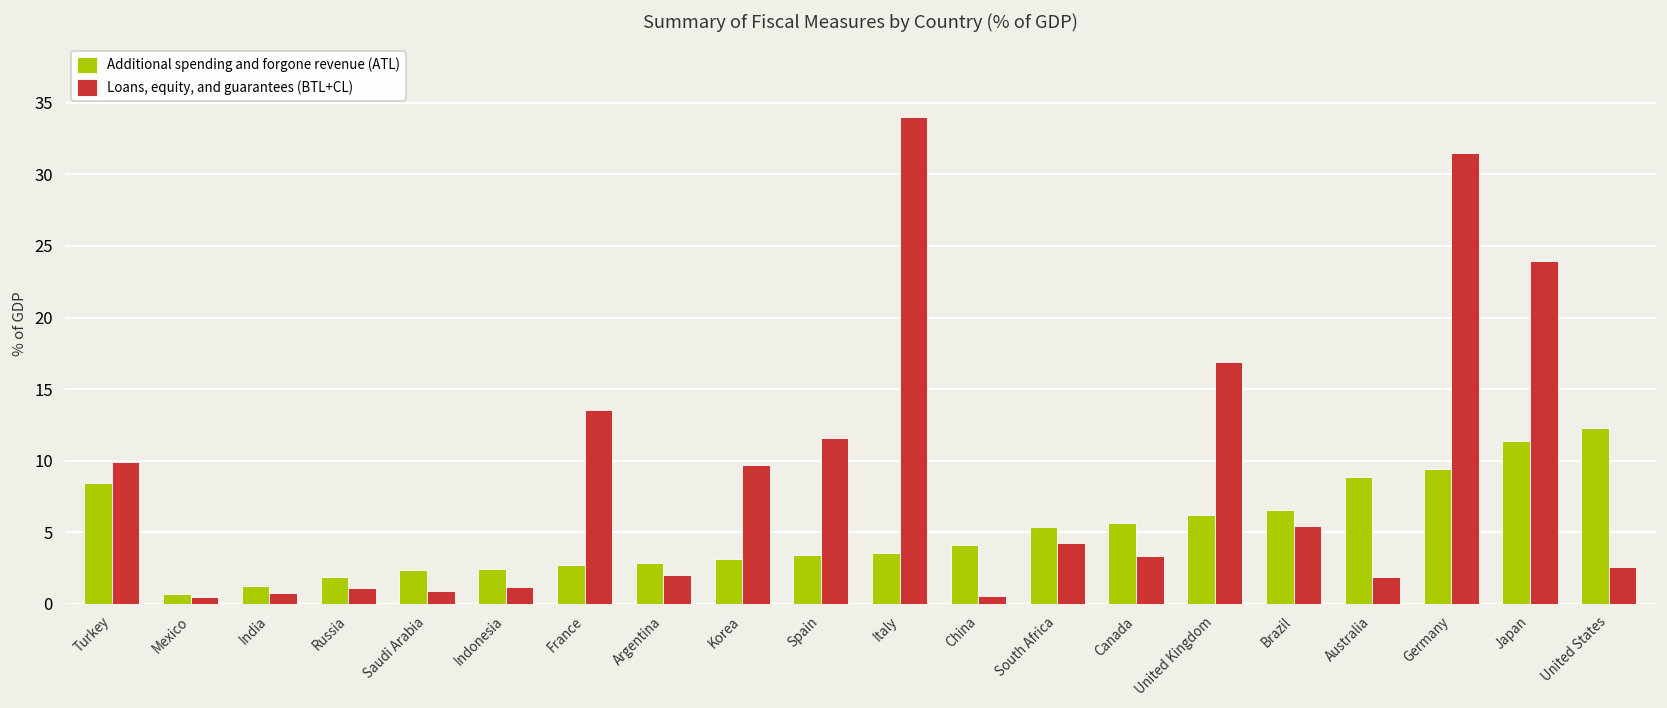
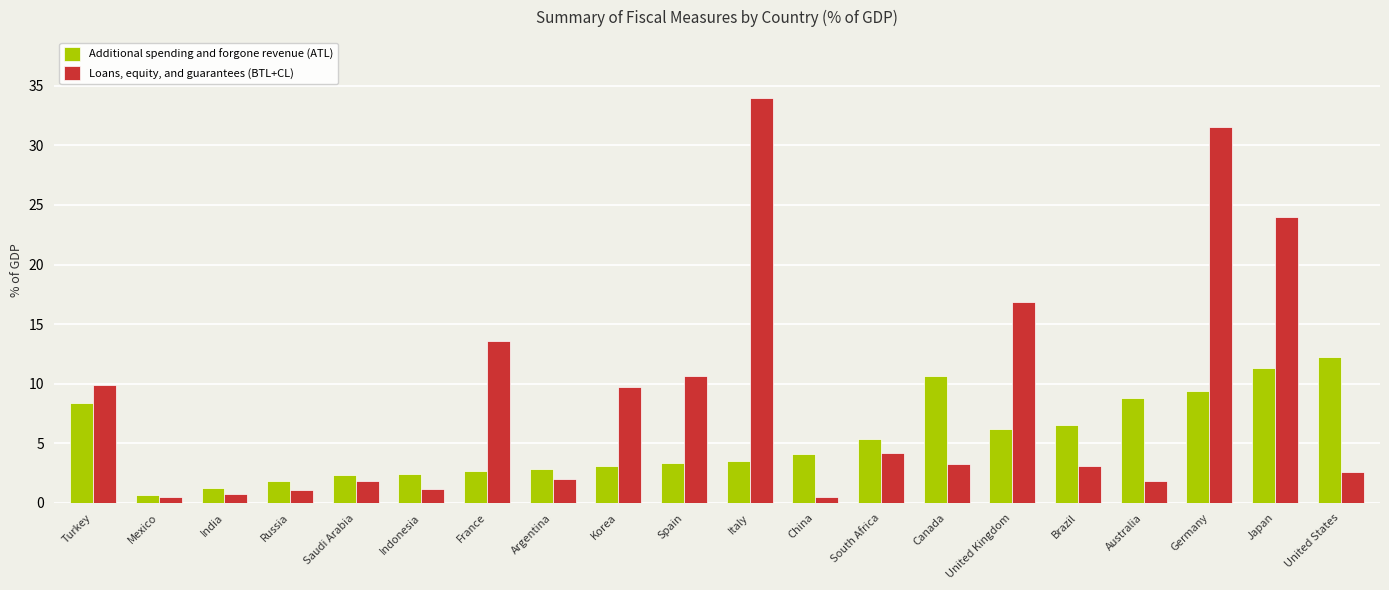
  {
    "Additional spending and forgone revenue (ATL)": {
      "Turkey": 8.4,
      "Mexico": 0.7,
      "India": 1.2,
      "Russia": 1.9,
      "Saudi Arabia": 2.3,
      "Indonesia": 2.4,
      "France": 2.7,
      "Argentina": 2.8,
      "Korea": 3.1,
      "Spain": 3.4,
      "Italy": 3.5,
      "China": 4.1,
      "South Africa": 5.3,
-     "Canada": 5.6,
+     "Canada": 10.6,
      "United Kingdom": 6.2,
      "Brazil": 6.5,
      "Australia": 8.8,
      "Germany": 9.4,
      "Japan": 11.3,
      "United States": 12.3
    },
    "Loans, equity, and guarantees (BTL+CL)": {
      "Turkey": 9.9,
      "Mexico": 0.5,
      "India": 0.8,
      "Russia": 1.1,
-     "Saudi Arabia": 0.9,
+     "Saudi Arabia": 1.8,
      "Indonesia": 1.1,
      "France": 13.5,
      "Argentina": 2.0,
      "Korea": 9.7,
-     "Spain": 11.6,
+     "Spain": 10.6,
      "Italy": 34.0,
      "China": 0.5,
      "South Africa": 4.2,
      "Canada": 3.3,
      "United Kingdom": 16.9,
-     "Brazil": 5.4,
+     "Brazil": 3.1,
      "Australia": 1.8,
      "Germany": 31.5,
      "Japan": 24.0,
      "United States": 2.6
    }
  }
